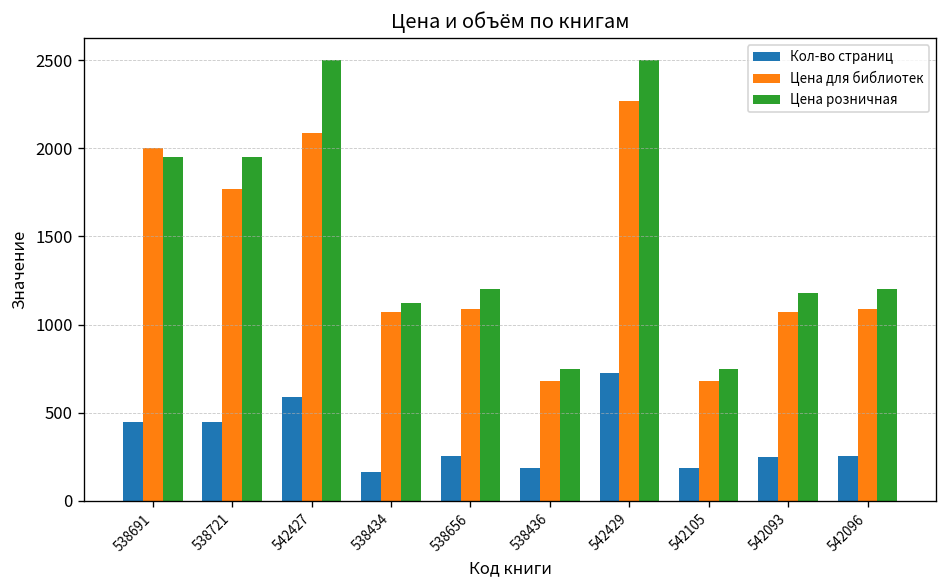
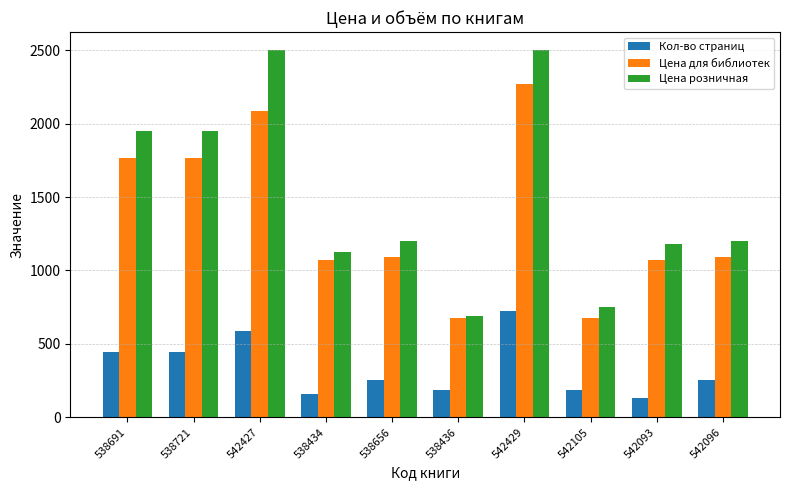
  {
    "Кол-во страниц": {
      "538691": 450,
      "538721": 450,
      "542427": 590,
      "538434": 160,
      "538656": 260,
      "538436": 190,
      "542429": 730,
      "542105": 190,
-     "542093": 250,
+     "542093": 130,
      "542096": 260
    },
    "Цена для библиотек": {
-     "538691": 2000,
+     "538691": 1770,
      "538721": 1770,
      "542427": 2090,
      "538434": 1070,
      "538656": 1090,
      "538436": 680,
      "542429": 2270,
      "542105": 680,
      "542093": 1070,
      "542096": 1090
    },
    "Цена розничная": {
      "538691": 1950,
      "538721": 1950,
      "542427": 2500,
      "538434": 1120,
      "538656": 1200,
-     "538436": 750,
+     "538436": 690,
      "542429": 2500,
      "542105": 750,
      "542093": 1180,
      "542096": 1200
    }
  }
